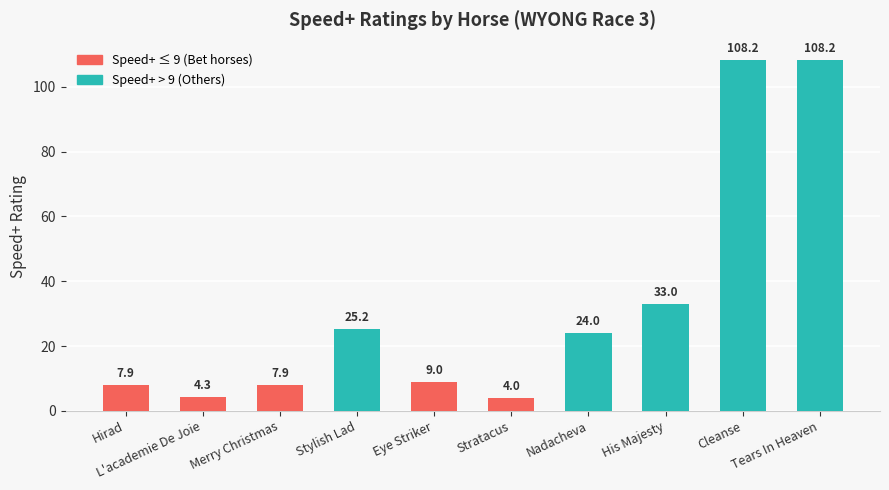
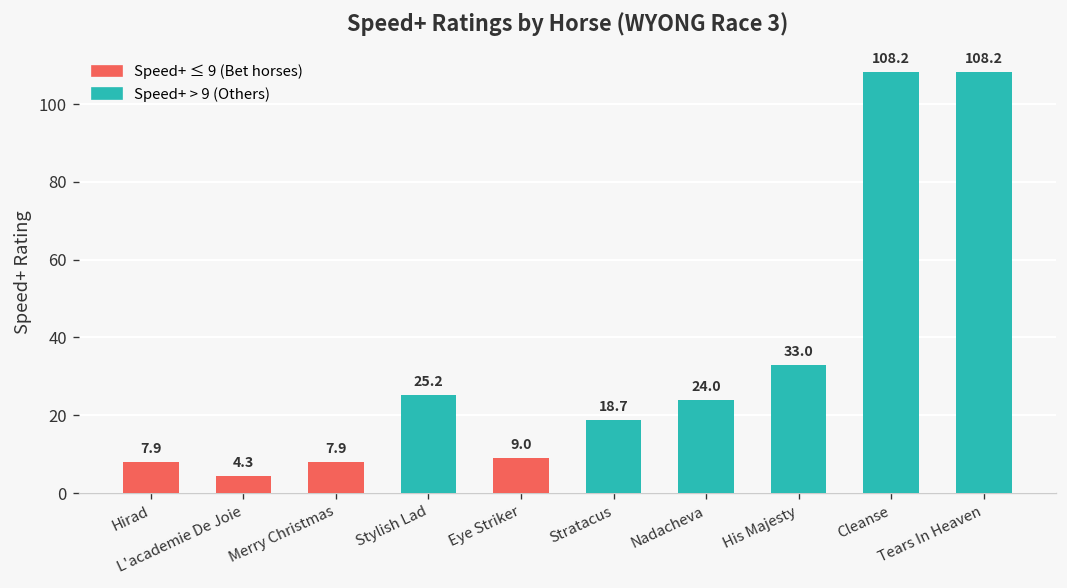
  {
    "Hirad": 7.9,
    "L'academie De Joie": 4.3,
    "Merry Christmas": 7.9,
    "Stylish Lad": 25.2,
    "Eye Striker": 9.0,
-   "Stratacus": 4.0,
+   "Stratacus": 18.7,
    "Nadacheva": 24.0,
    "His Majesty": 33.0,
    "Cleanse": 108.2,
    "Tears In Heaven": 108.2
  }
